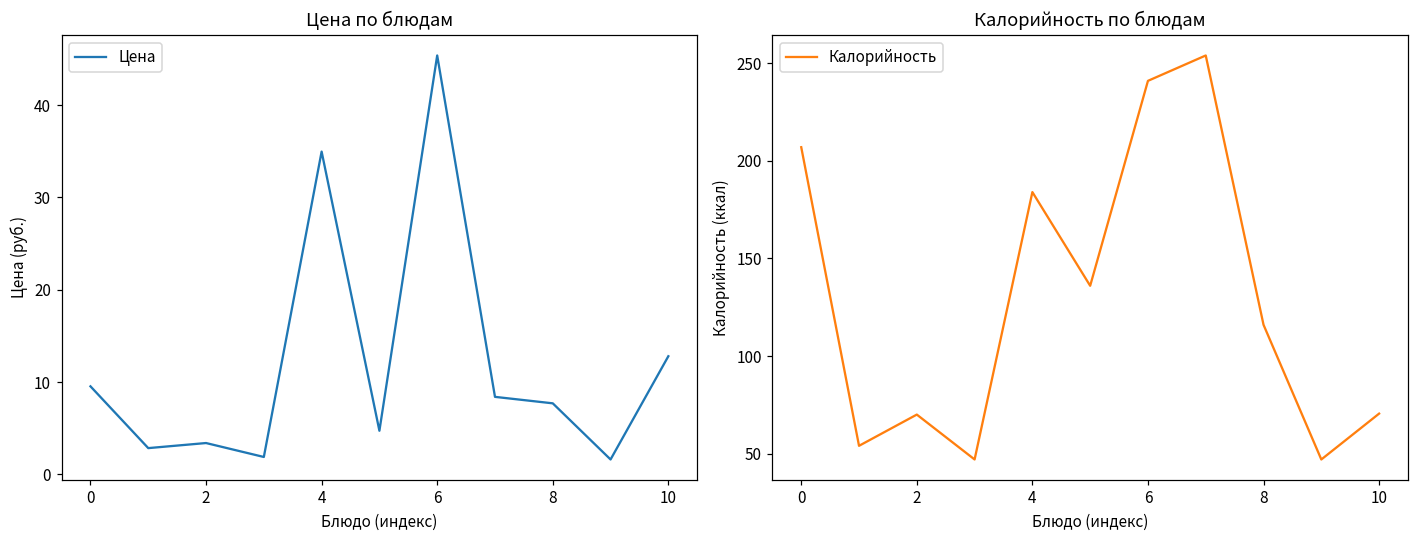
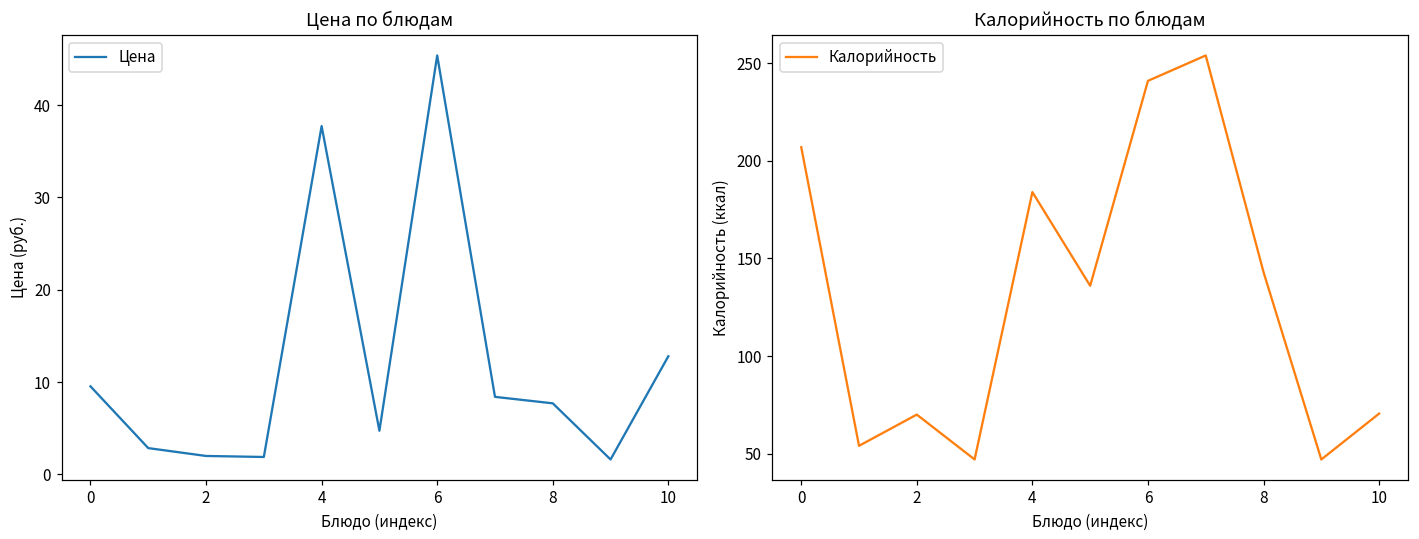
  {
    "Цена по блюдам": {
      "0": 10,
-     "2": 3,
-     "4": 35,
+     "2": 2,
+     "4": 38,
      "6": 45,
      "8": 8,
      "10": 13
    },
    "Калорийность по блюдам": {
      "0": 207,
      "2": 70,
      "4": 184,
      "6": 241,
-     "8": 116,
+     "8": 143,
      "10": 71
    }
  }
